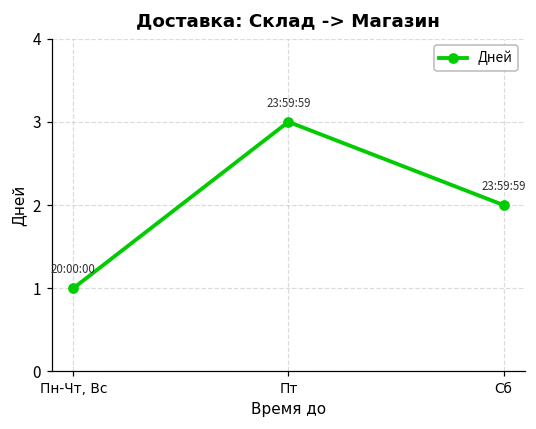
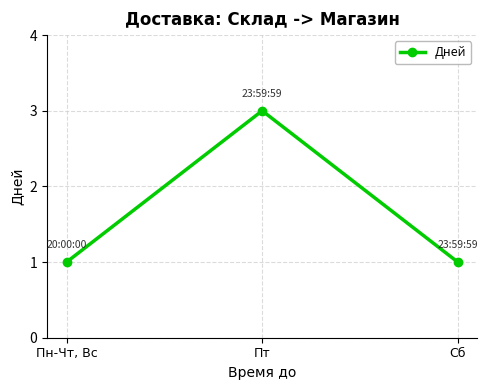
  {
-   "Сб": 2
+   "Сб": 1
  }
